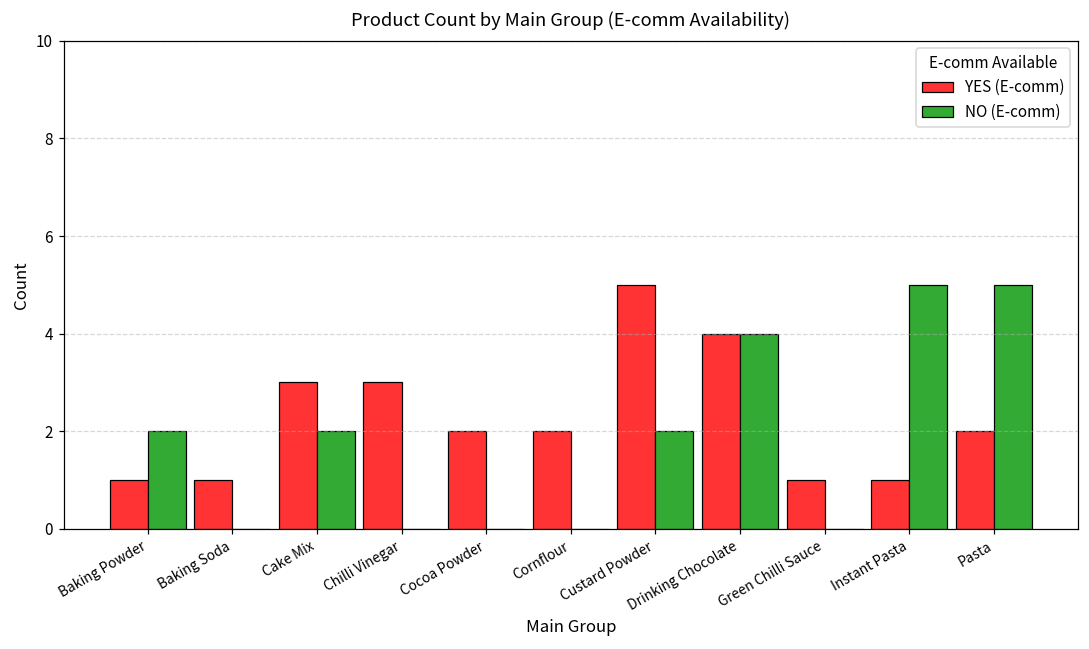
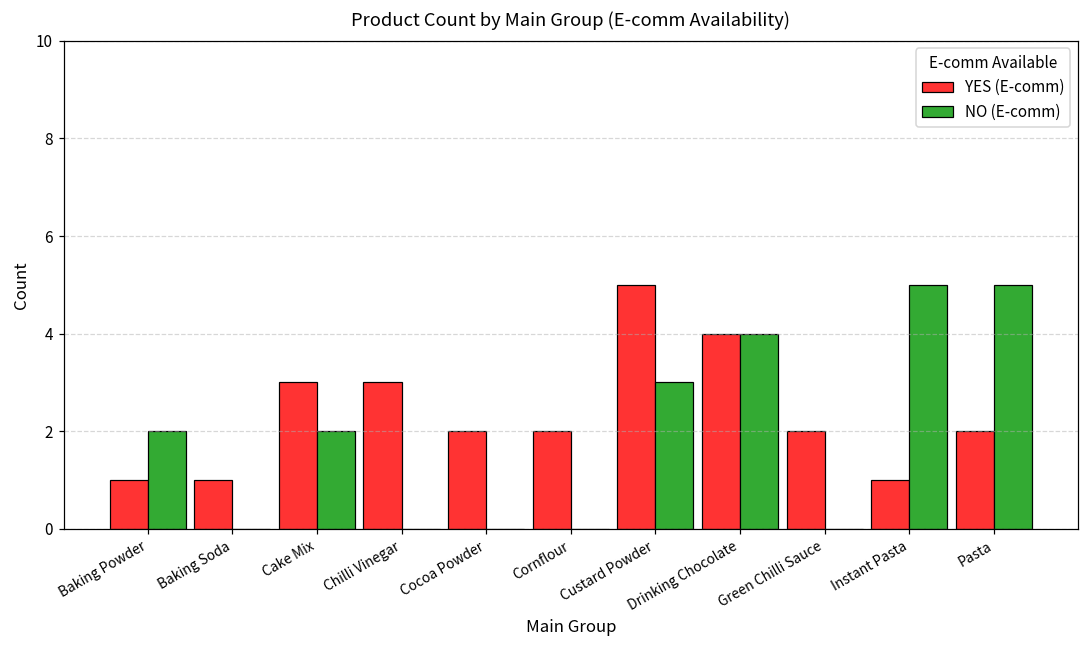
  {
    "YES (E-comm)": {
      "Baking Powder": 1,
      "Baking Soda": 1,
      "Cake Mix": 3,
      "Chilli Vinegar": 3,
      "Cocoa Powder": 2,
      "Cornflour": 2,
      "Custard Powder": 5,
      "Drinking Chocolate": 4,
-     "Green Chilli Sauce": 1,
+     "Green Chilli Sauce": 2,
      "Instant Pasta": 1,
      "Pasta": 2
    },
    "NO (E-comm)": {
      "Baking Powder": 2,
      "Baking Soda": 0,
      "Cake Mix": 2,
      "Chilli Vinegar": 0,
      "Cocoa Powder": 0,
      "Cornflour": 0,
-     "Custard Powder": 2,
+     "Custard Powder": 3,
      "Drinking Chocolate": 4,
      "Green Chilli Sauce": 0,
      "Instant Pasta": 5,
      "Pasta": 5
    }
  }
